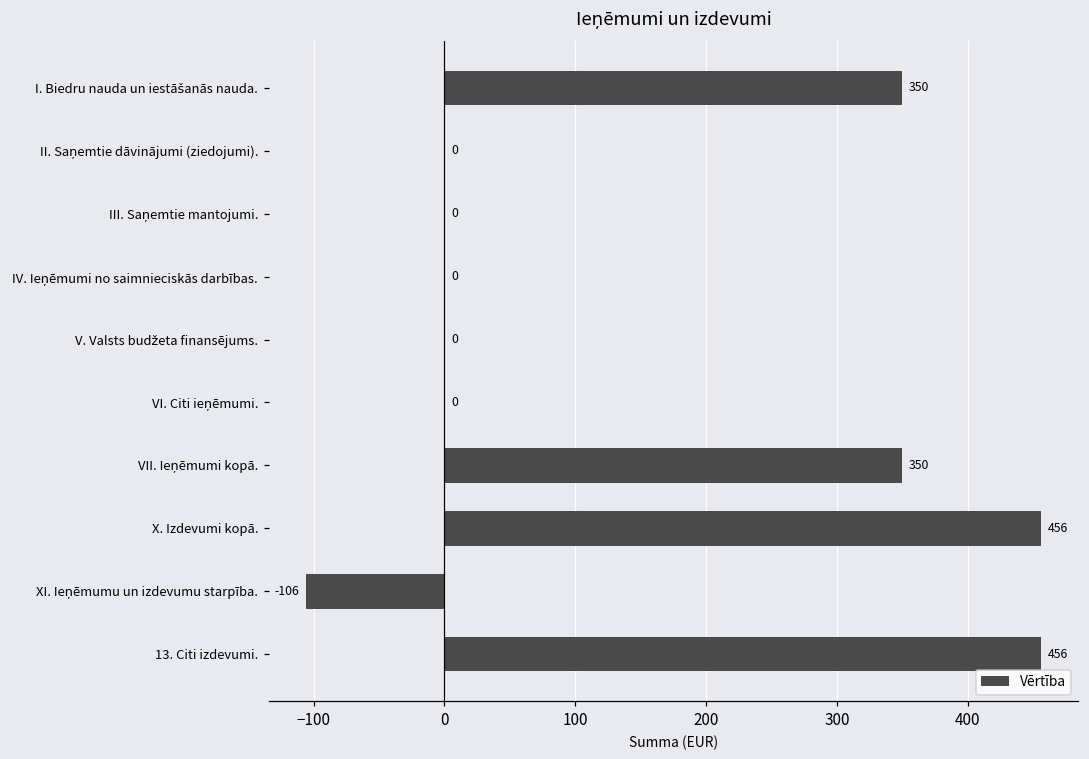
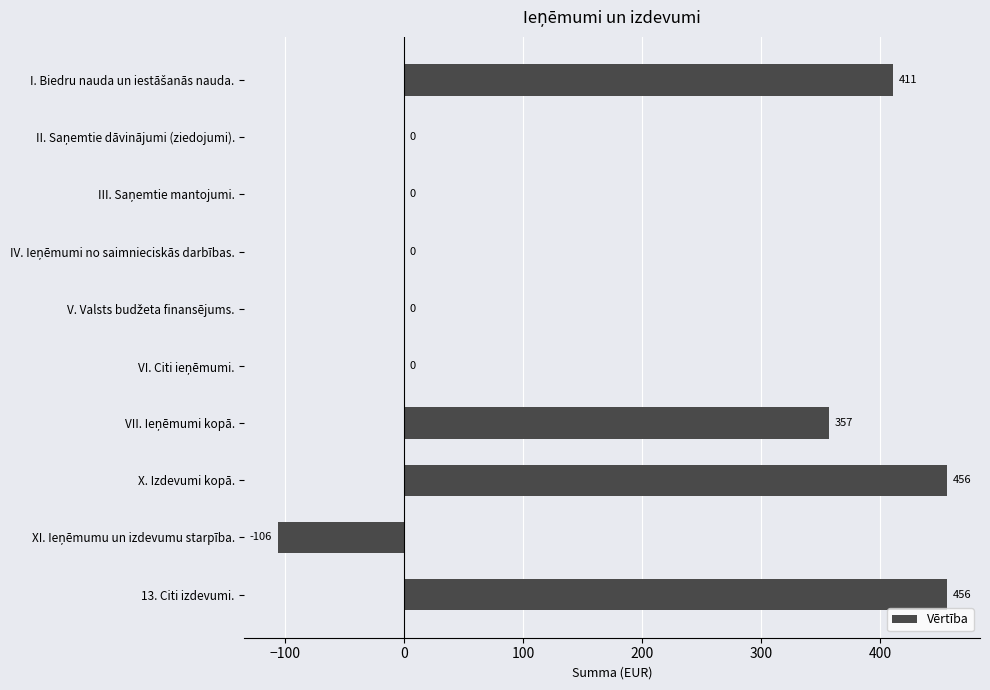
  {
-   "I. Biedru nauda un iestāšanās nauda.": 350,
+   "I. Biedru nauda un iestāšanās nauda.": 411,
    "II. Saņemtie dāvinājumi (ziedojumi).": 0,
    "III. Saņemtie mantojumi.": 0,
    "IV. Ieņēmumi no saimnieciskās darbības.": 0,
    "V. Valsts budžeta finansējums.": 0,
    "VI. Citi ieņēmumi.": 0,
-   "VII. Ieņēmumi kopā.": 350,
+   "VII. Ieņēmumi kopā.": 357,
    "X. Izdevumi kopā.": 456,
    "XI. Ieņēmumu un izdevumu starpība.": -106,
    "13. Citi izdevumi.": 456
  }
